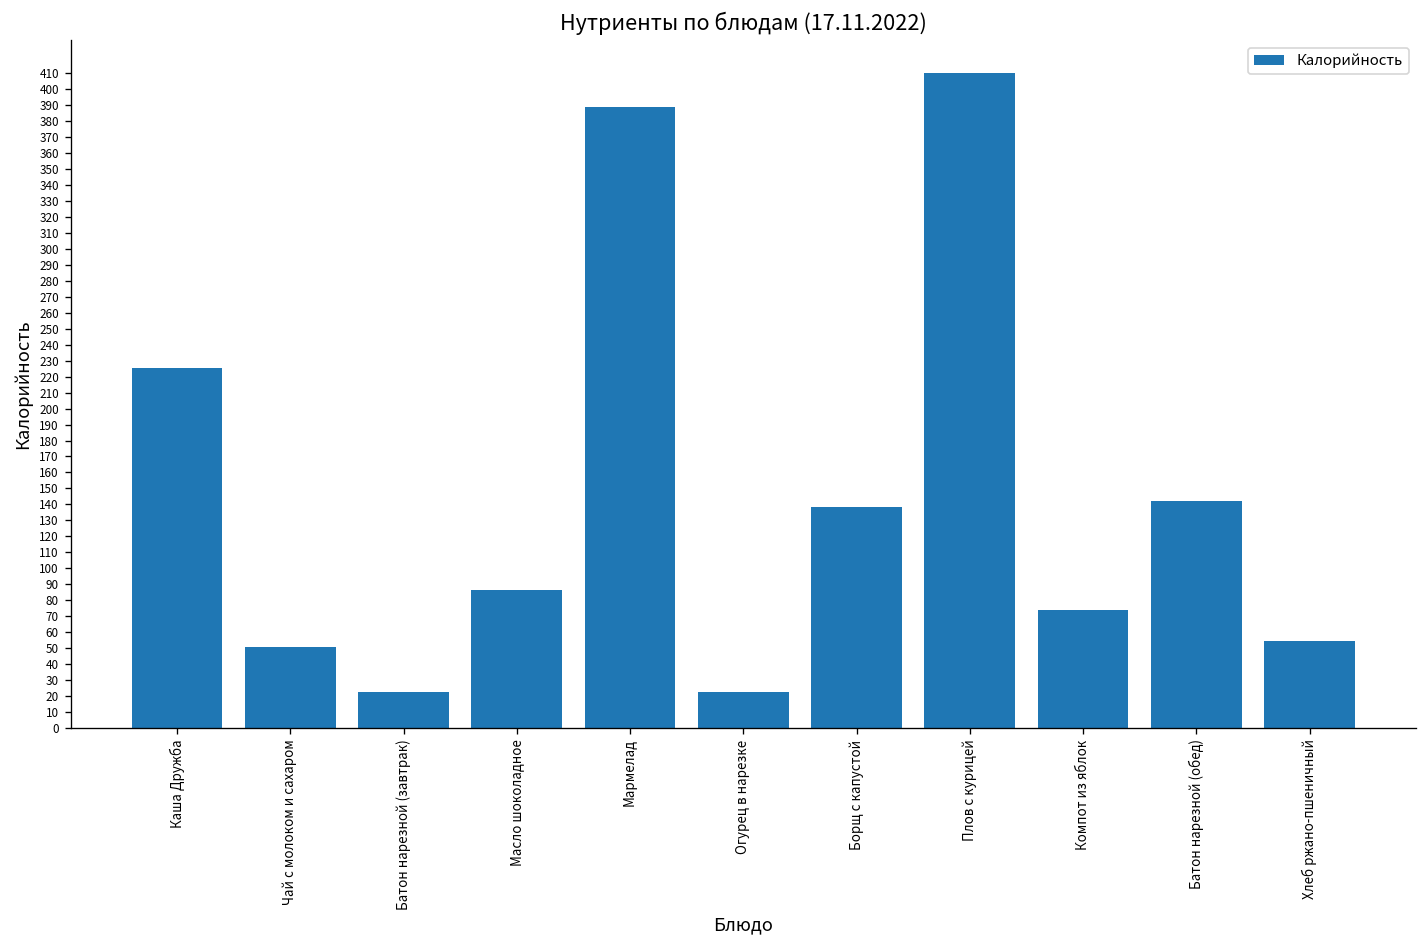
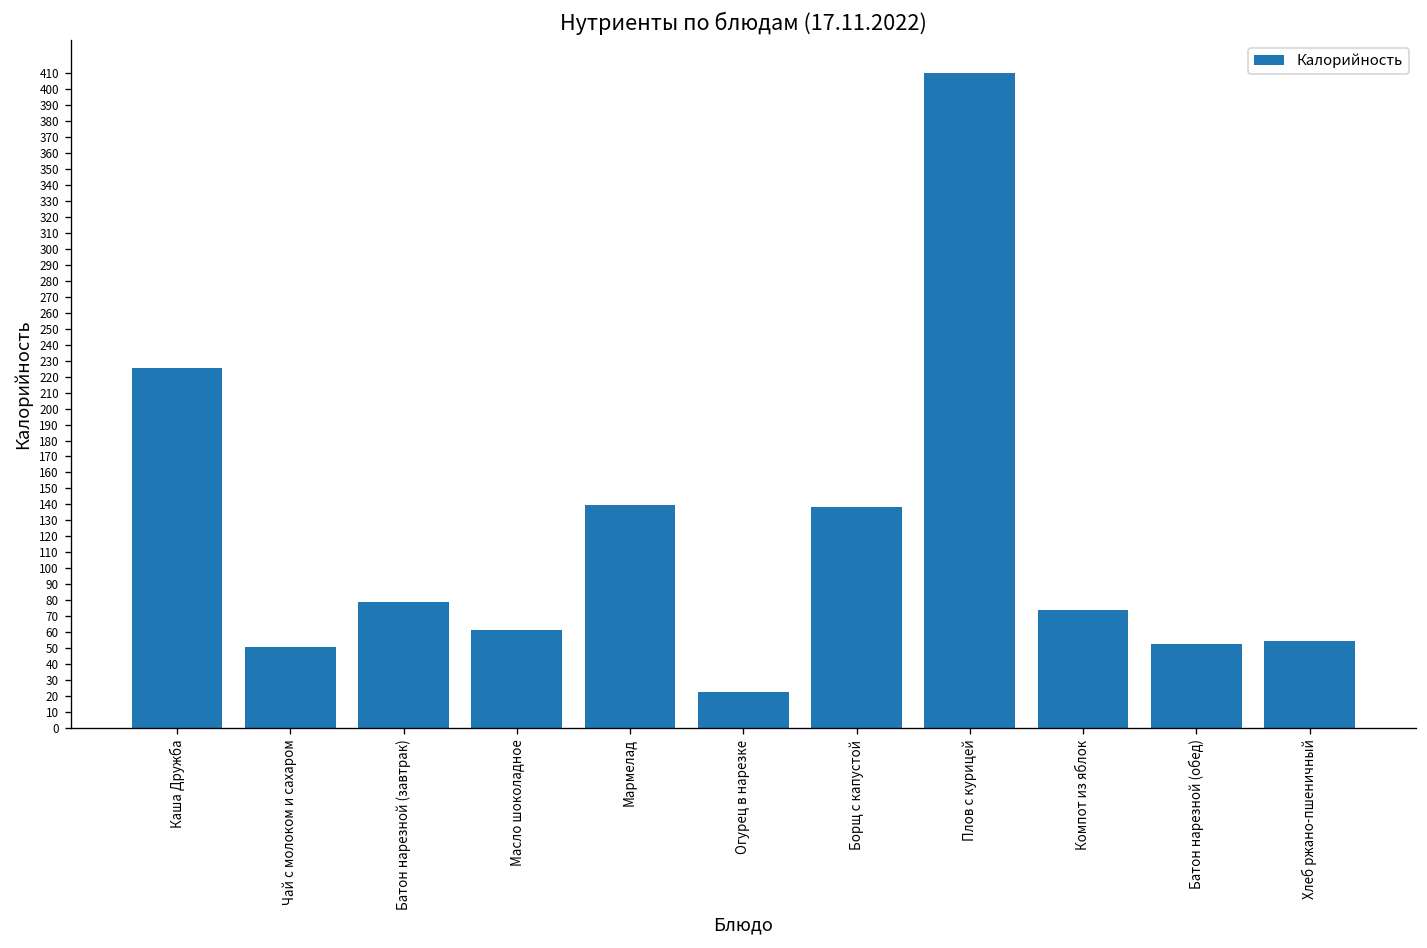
  {
    "Каша Дружба": 225,
    "Чай с молоком и сахаром": 50,
-   "Батон нарезной (завтрак)": 22,
-   "Масло шоколадное": 86,
-   "Мармелад": 389,
+   "Батон нарезной (завтрак)": 79,
+   "Масло шоколадное": 61,
+   "Мармелад": 139,
    "Огурец в нарезке": 22,
    "Борщ с капустой": 138,
    "Плов с курицей": 410,
    "Компот из яблок": 74,
-   "Батон нарезной (обед)": 142,
+   "Батон нарезной (обед)": 52,
    "Хлеб ржано-пшеничный": 54
  }
